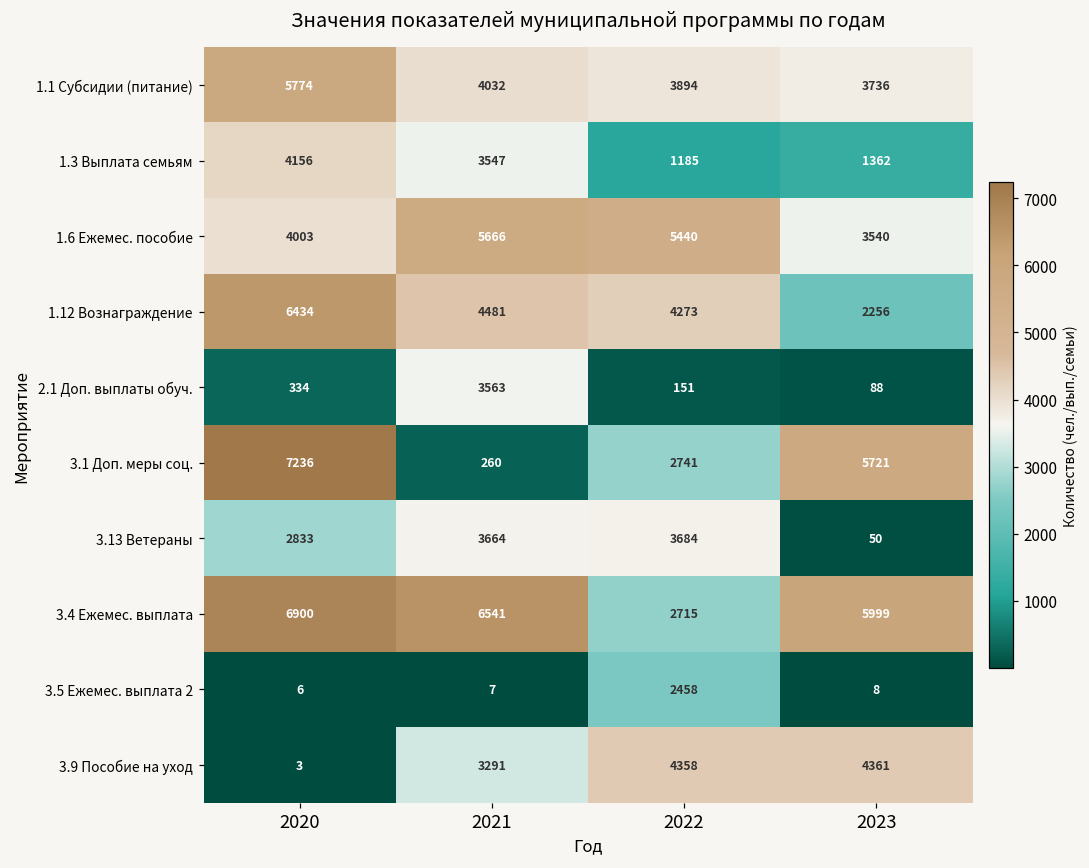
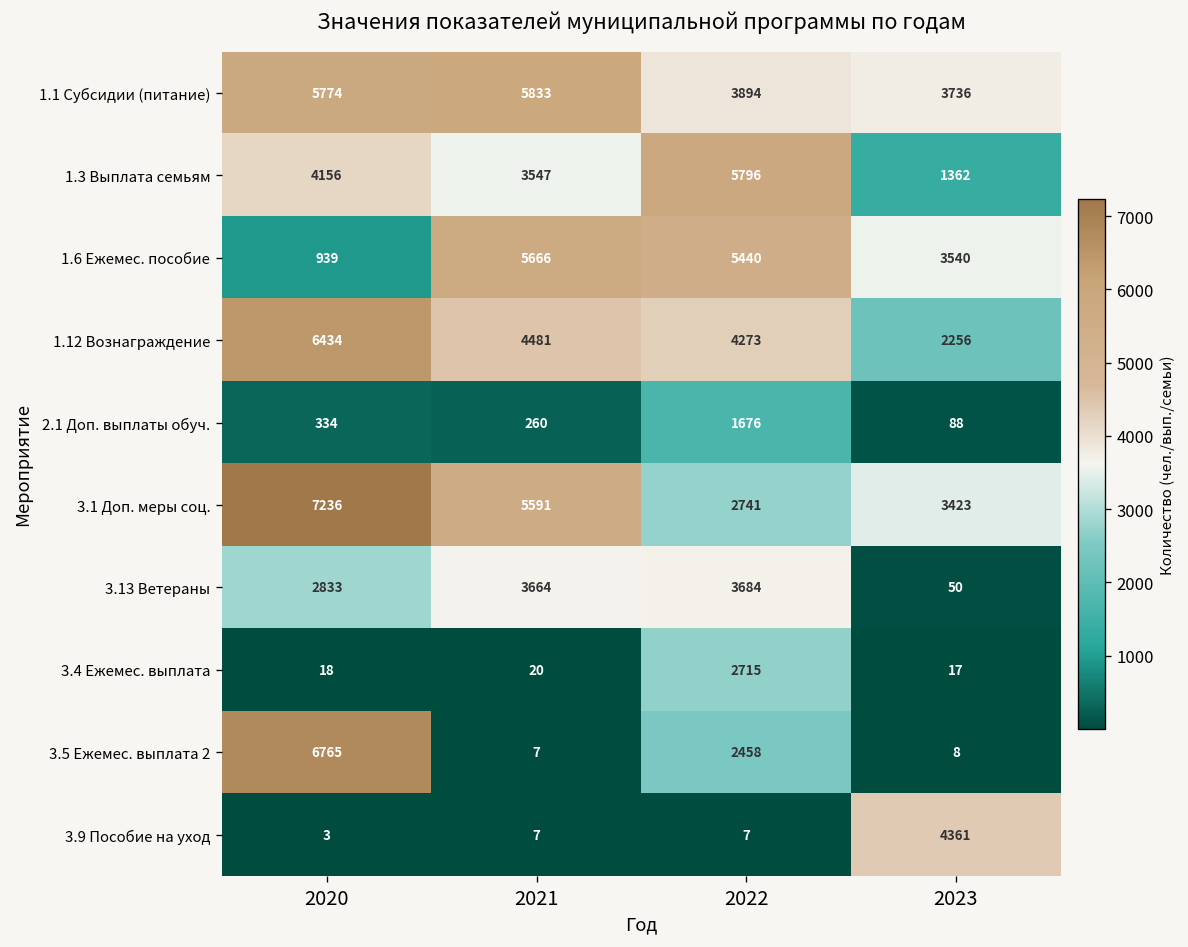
  {
    "1.1 Субсидии (питание)": {
      "2020": 5774,
-     "2021": 4032,
+     "2021": 5833,
      "2022": 3894,
      "2023": 3736
    },
    "1.3 Выплата семьям": {
      "2020": 4156,
      "2021": 3547,
-     "2022": 1185,
+     "2022": 5796,
      "2023": 1362
    },
    "1.6 Ежемес. пособие": {
-     "2020": 4003,
+     "2020": 939,
      "2021": 5666,
      "2022": 5440,
      "2023": 3540
    },
    "1.12 Вознаграждение": {
      "2020": 6434,
      "2021": 4481,
      "2022": 4273,
      "2023": 2256
    },
    "2.1 Доп. выплаты обуч.": {
      "2020": 334,
-     "2021": 3563,
-     "2022": 151,
+     "2021": 260,
+     "2022": 1676,
      "2023": 88
    },
    "3.1 Доп. меры соц.": {
      "2020": 7236,
-     "2021": 260,
+     "2021": 5591,
      "2022": 2741,
-     "2023": 5721
+     "2023": 3423
    },
    "3.13 Ветераны": {
      "2020": 2833,
      "2021": 3664,
      "2022": 3684,
      "2023": 50
    },
    "3.4 Ежемес. выплата": {
-     "2020": 6900,
-     "2021": 6541,
+     "2020": 18,
+     "2021": 20,
      "2022": 2715,
-     "2023": 5999
+     "2023": 17
    },
    "3.5 Ежемес. выплата 2": {
-     "2020": 6,
+     "2020": 6765,
      "2021": 7,
      "2022": 2458,
      "2023": 8
    },
    "3.9 Пособие на уход": {
      "2020": 3,
-     "2021": 3291,
-     "2022": 4358,
+     "2021": 7,
+     "2022": 7,
      "2023": 4361
    }
  }
